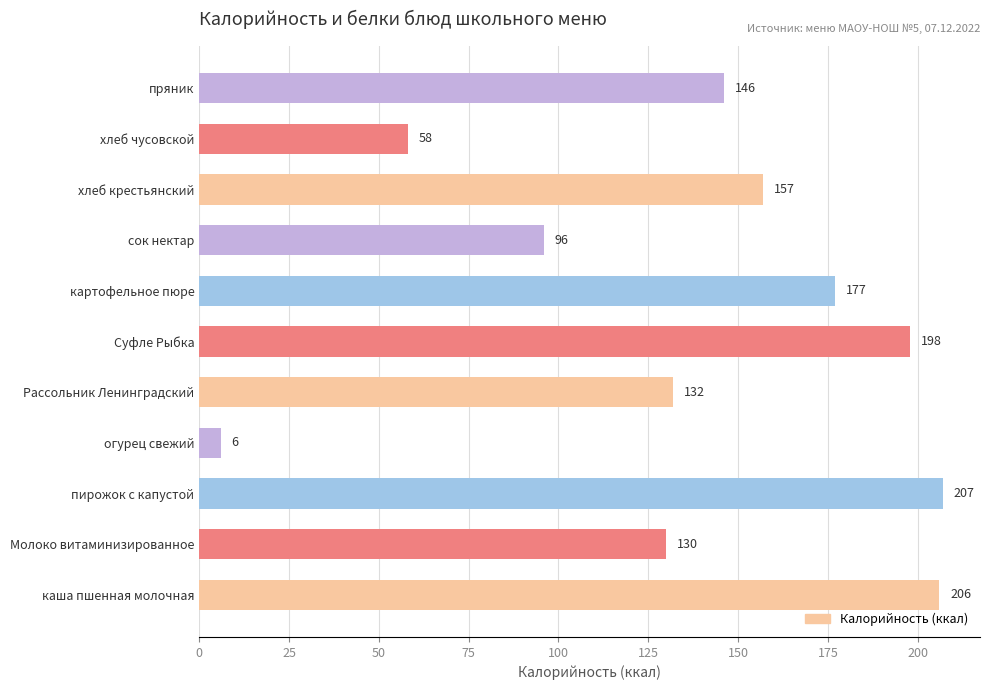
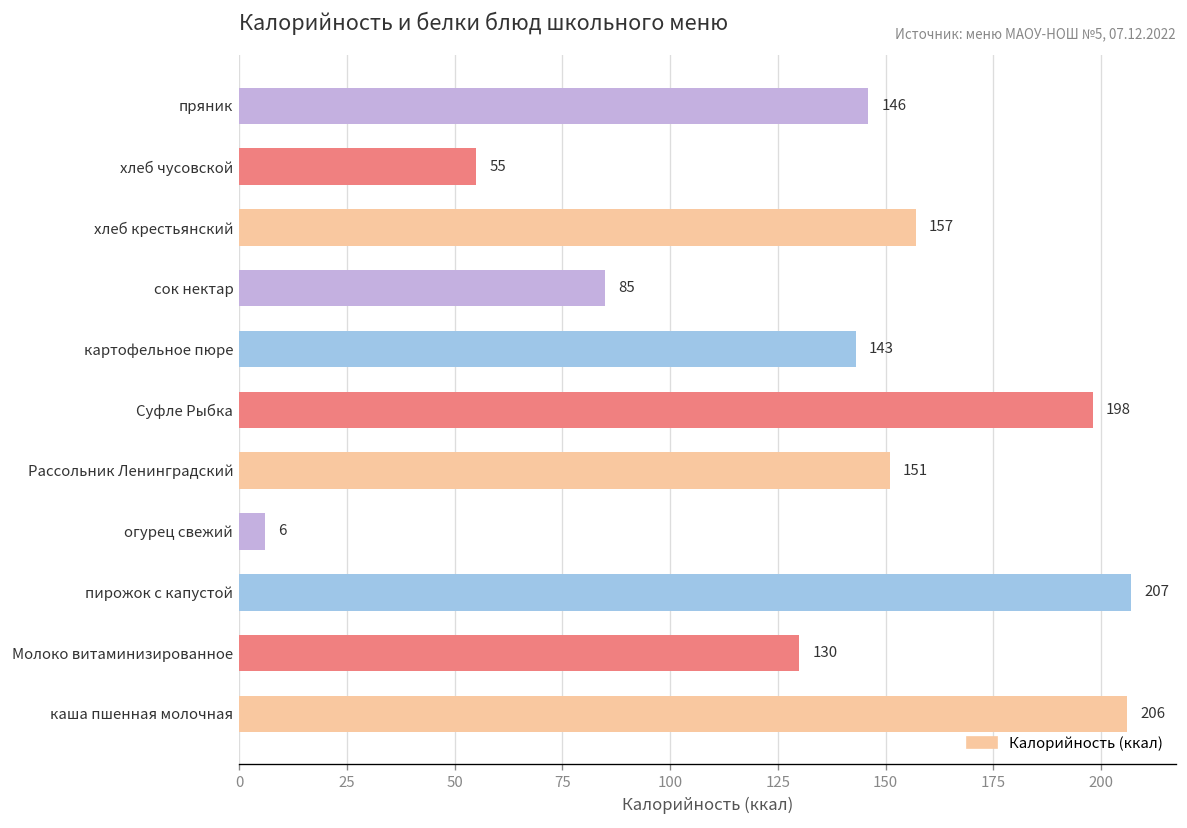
  {
    "пряник": 146,
-   "хлеб чусовской": 58,
+   "хлеб чусовской": 55,
    "хлеб крестьянский": 157,
-   "сок нектар": 96,
-   "картофельное пюре": 177,
+   "сок нектар": 85,
+   "картофельное пюре": 143,
    "Суфле Рыбка": 198,
-   "Рассольник Ленинградский": 132,
+   "Рассольник Ленинградский": 151,
    "огурец свежий": 6,
    "пирожок с капустой": 207,
    "Молоко витаминизированное": 130,
    "каша пшенная молочная": 206
  }
